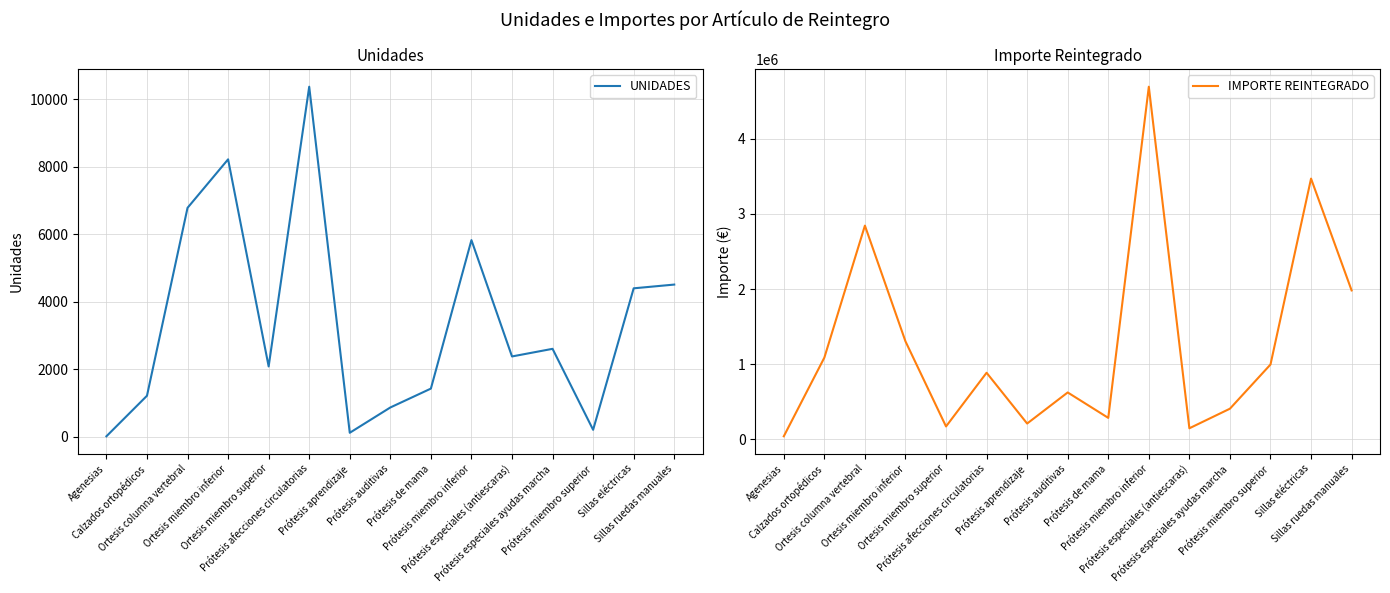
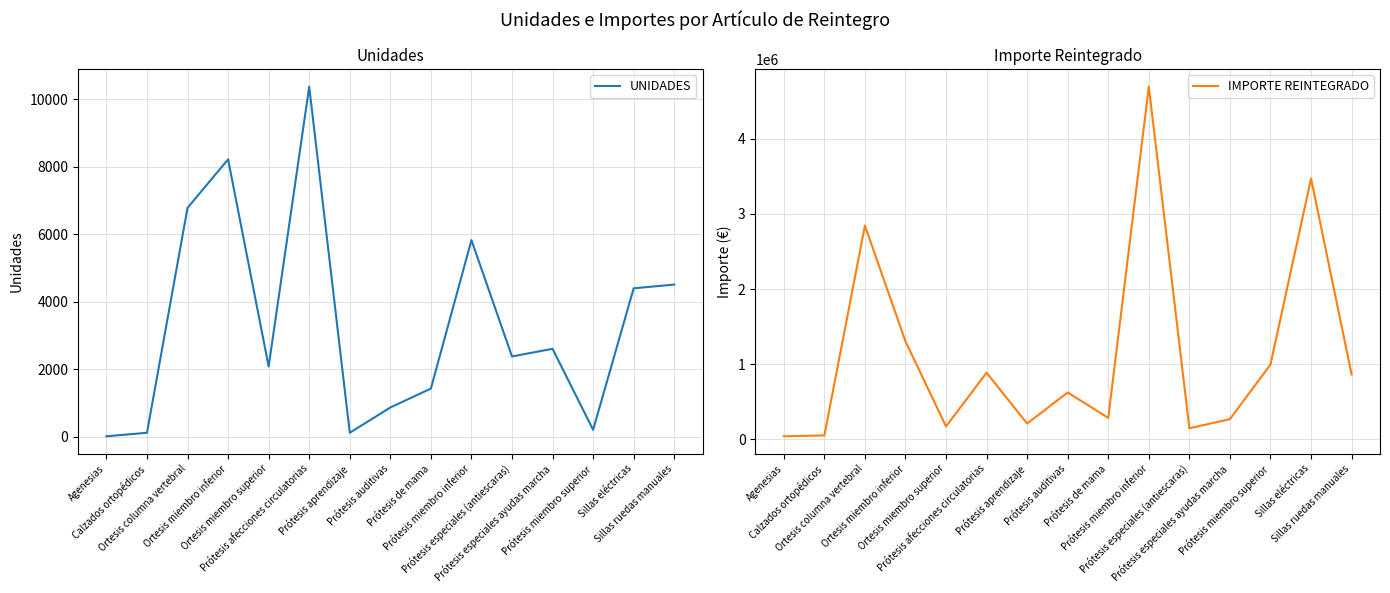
  {
    "Unidades": {
      "Agenesias": 0,
-     "Calzados ortopédicos": 1200,
+     "Calzados ortopédicos": 100,
      "Ortesis columna vertebral": 6800,
      "Ortesis miembro inferior": 8200,
      "Ortesis miembro superior": 2100,
      "Prótesis afecciones circulatorias": 10400,
      "Prótesis aprendizaje": 100,
      "Prótesis auditivas": 900,
      "Prótesis de mama": 1400,
      "Prótesis miembro inferior": 5800,
      "Prótesis especiales (antiescaras)": 2400,
      "Prótesis especiales ayudas marcha": 2600,
      "Prótesis miembro superior": 200,
      "Sillas eléctricas": 4400,
      "Sillas ruedas manuales": 4500
    },
    "Importe Reintegrado": {
      "Agenesias": 0,
-     "Calzados ortopédicos": 1100000,
+     "Calzados ortopédicos": 100000,
      "Ortesis columna vertebral": 2800000,
      "Ortesis miembro inferior": 1300000,
      "Ortesis miembro superior": 200000,
      "Prótesis afecciones circulatorias": 900000,
      "Prótesis aprendizaje": 200000,
      "Prótesis auditivas": 600000,
      "Prótesis de mama": 300000,
      "Prótesis miembro inferior": 4700000,
      "Prótesis especiales (antiescaras)": 100000,
-     "Prótesis especiales ayudas marcha": 400000,
+     "Prótesis especiales ayudas marcha": 300000,
      "Prótesis miembro superior": 1000000,
      "Sillas eléctricas": 3500000,
-     "Sillas ruedas manuales": 2000000
+     "Sillas ruedas manuales": 900000
    }
  }
